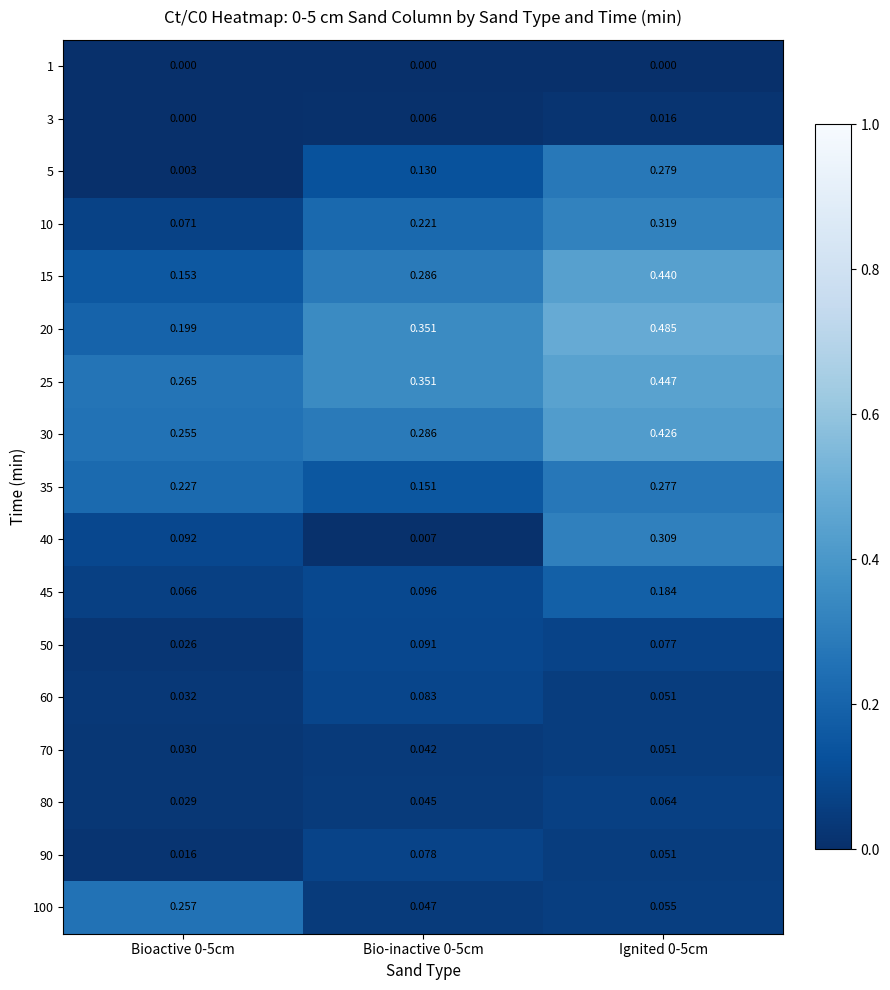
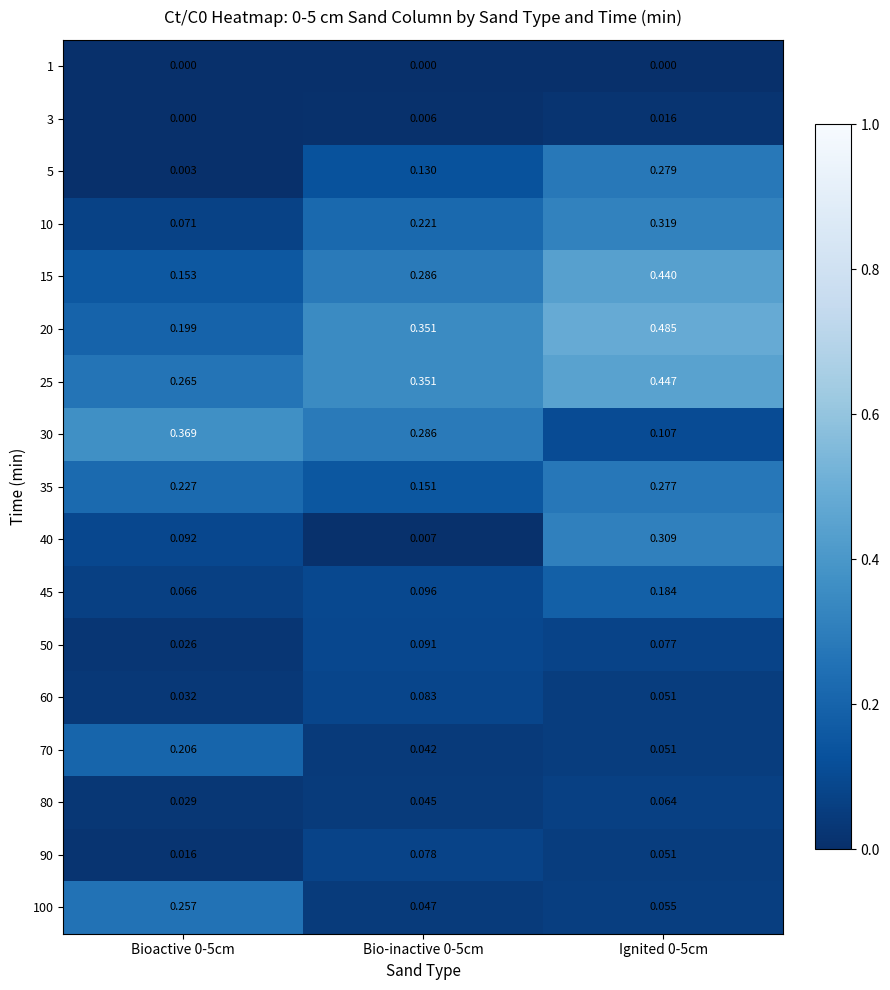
  {
    "1": {
      "Bioactive 0-5cm": 0.000,
      "Bio-inactive 0-5cm": 0.000,
      "Ignited 0-5cm": 0.000
    },
    "3": {
      "Bioactive 0-5cm": 0.000,
      "Bio-inactive 0-5cm": 0.006,
      "Ignited 0-5cm": 0.016
    },
    "5": {
      "Bioactive 0-5cm": 0.003,
      "Bio-inactive 0-5cm": 0.130,
      "Ignited 0-5cm": 0.279
    },
    "10": {
      "Bioactive 0-5cm": 0.071,
      "Bio-inactive 0-5cm": 0.221,
      "Ignited 0-5cm": 0.319
    },
    "15": {
      "Bioactive 0-5cm": 0.153,
      "Bio-inactive 0-5cm": 0.286,
      "Ignited 0-5cm": 0.440
    },
    "20": {
      "Bioactive 0-5cm": 0.199,
      "Bio-inactive 0-5cm": 0.351,
      "Ignited 0-5cm": 0.485
    },
    "25": {
      "Bioactive 0-5cm": 0.265,
      "Bio-inactive 0-5cm": 0.351,
      "Ignited 0-5cm": 0.447
    },
    "30": {
-     "Bioactive 0-5cm": 0.255,
+     "Bioactive 0-5cm": 0.369,
      "Bio-inactive 0-5cm": 0.286,
-     "Ignited 0-5cm": 0.426
+     "Ignited 0-5cm": 0.107
    },
    "35": {
      "Bioactive 0-5cm": 0.227,
      "Bio-inactive 0-5cm": 0.151,
      "Ignited 0-5cm": 0.277
    },
    "40": {
      "Bioactive 0-5cm": 0.092,
      "Bio-inactive 0-5cm": 0.007,
      "Ignited 0-5cm": 0.309
    },
    "45": {
      "Bioactive 0-5cm": 0.066,
      "Bio-inactive 0-5cm": 0.096,
      "Ignited 0-5cm": 0.184
    },
    "50": {
      "Bioactive 0-5cm": 0.026,
      "Bio-inactive 0-5cm": 0.091,
      "Ignited 0-5cm": 0.077
    },
    "60": {
      "Bioactive 0-5cm": 0.032,
      "Bio-inactive 0-5cm": 0.083,
      "Ignited 0-5cm": 0.051
    },
    "70": {
-     "Bioactive 0-5cm": 0.030,
+     "Bioactive 0-5cm": 0.206,
      "Bio-inactive 0-5cm": 0.042,
      "Ignited 0-5cm": 0.051
    },
    "80": {
      "Bioactive 0-5cm": 0.029,
      "Bio-inactive 0-5cm": 0.045,
      "Ignited 0-5cm": 0.064
    },
    "90": {
      "Bioactive 0-5cm": 0.016,
      "Bio-inactive 0-5cm": 0.078,
      "Ignited 0-5cm": 0.051
    },
    "100": {
      "Bioactive 0-5cm": 0.257,
      "Bio-inactive 0-5cm": 0.047,
      "Ignited 0-5cm": 0.055
    }
  }
